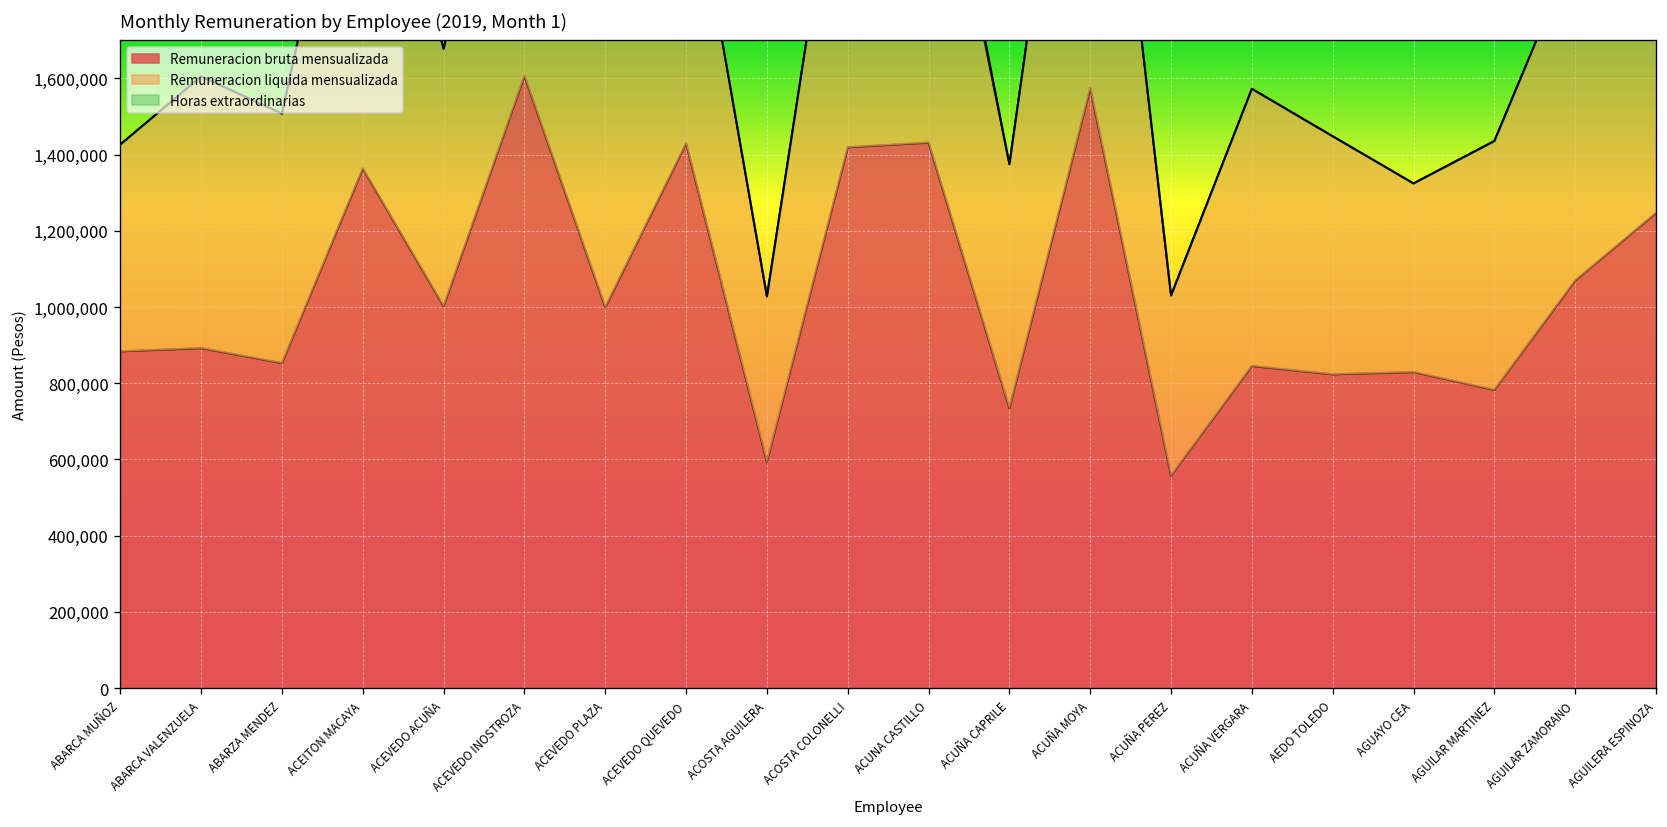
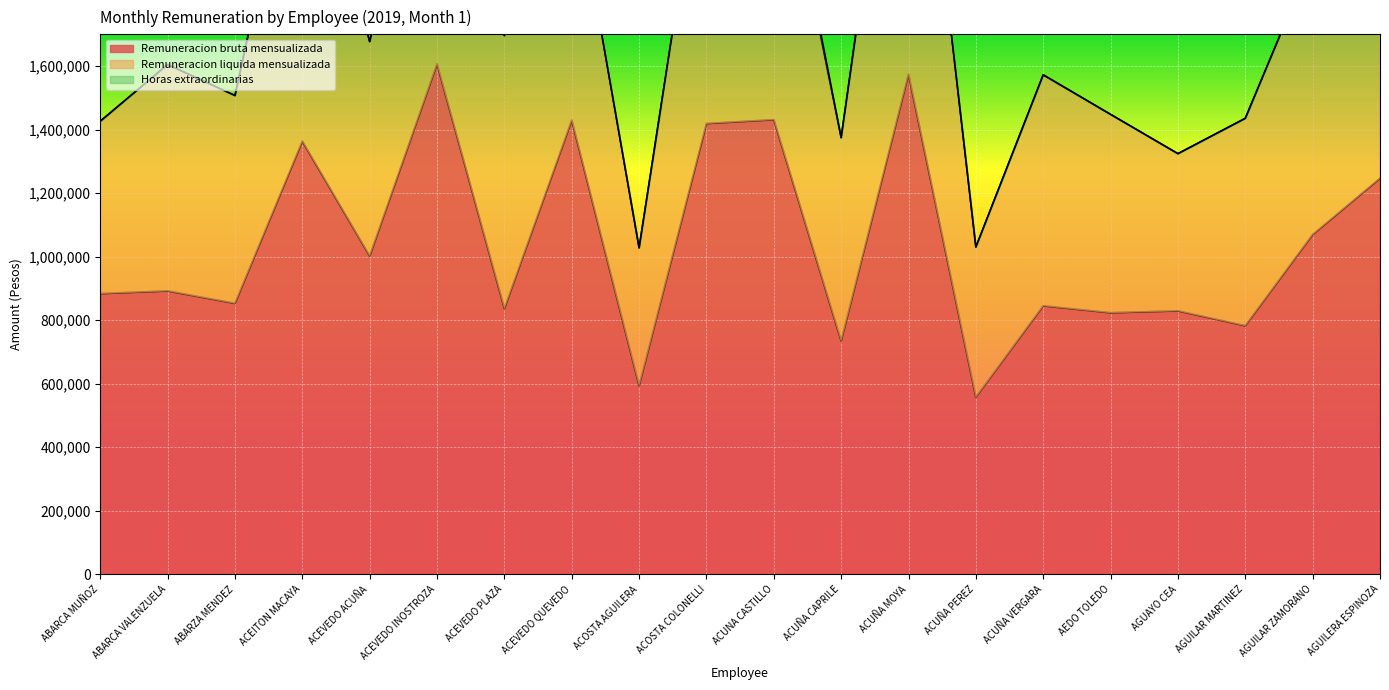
  {
    "Remuneracion bruta mensualizada": {
      "ABARCA MUÑOZ": "880,000",
      "ABARCA VALENZUELA": "890,000",
      "ABARZA MENDEZ": "850,000",
      "ACEITON MACAYA": "1,360,000",
      "ACEVEDO ACUÑA": "1,000,000",
      "ACEVEDO INOSTROZA": "1,610,000",
-     "ACEVEDO PLAZA": "1,000,000",
+     "ACEVEDO PLAZA": "840,000",
      "ACEVEDO QUEVEDO": "1,430,000",
      "ACOSTA AGUILERA": "590,000",
      "ACOSTA COLONELLI": "1,420,000",
      "ACUNA CASTILLO": "1,430,000",
      "ACUÑA CAPRILE": "730,000",
      "ACUÑA MOYA": "1,570,000",
      "ACUÑA PEREZ": "560,000",
      "ACUÑA VERGARA": "850,000",
      "AEDO TOLEDO": "820,000",
      "AGUAYO CEA": "830,000",
      "AGUILAR MARTINEZ": "780,000",
      "AGUILAR ZAMORANO": "1,070,000",
      "AGUILERA ESPINOZA": "1,250,000"
    }
  }
